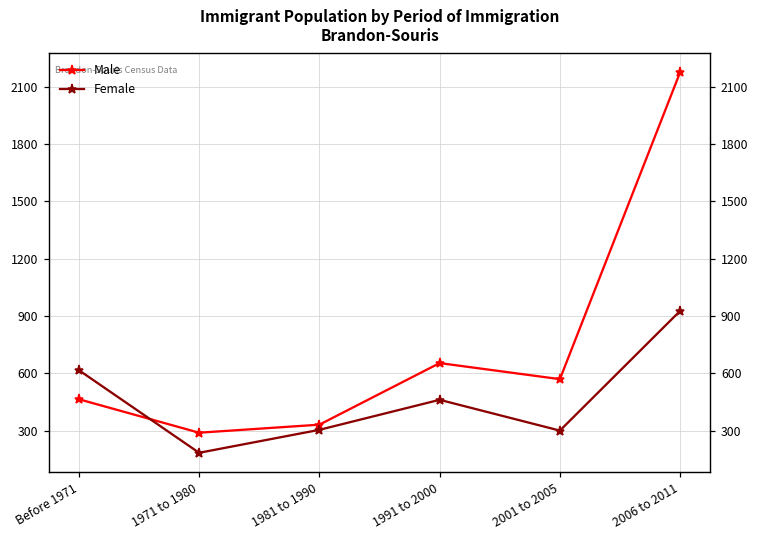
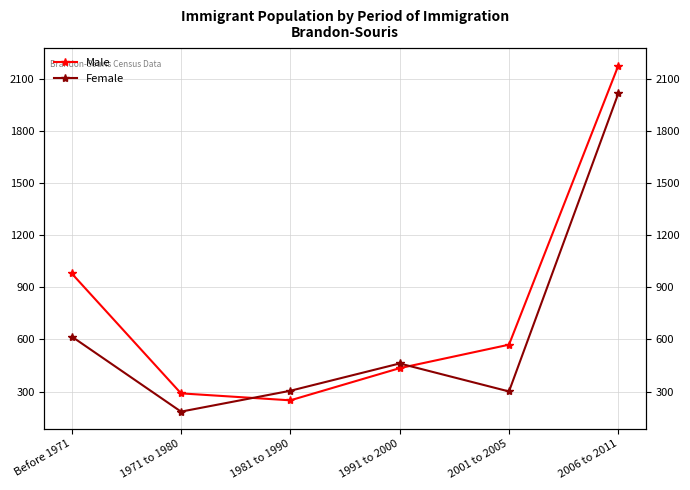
  {
    "Male": {
-     "Before 1971": 470,
+     "Before 1971": 980,
      "1971 to 1980": 290,
-     "1981 to 1990": 330,
-     "1991 to 2000": 650,
+     "1981 to 1990": 250,
+     "1991 to 2000": 440,
      "2001 to 2005": 570,
      "2006 to 2011": 2180
    },
    "Female": {
      "Before 1971": 620,
      "1971 to 1980": 190,
      "1981 to 1990": 310,
      "1991 to 2000": 460,
      "2001 to 2005": 300,
-     "2006 to 2011": 930
+     "2006 to 2011": 2020
    }
  }
